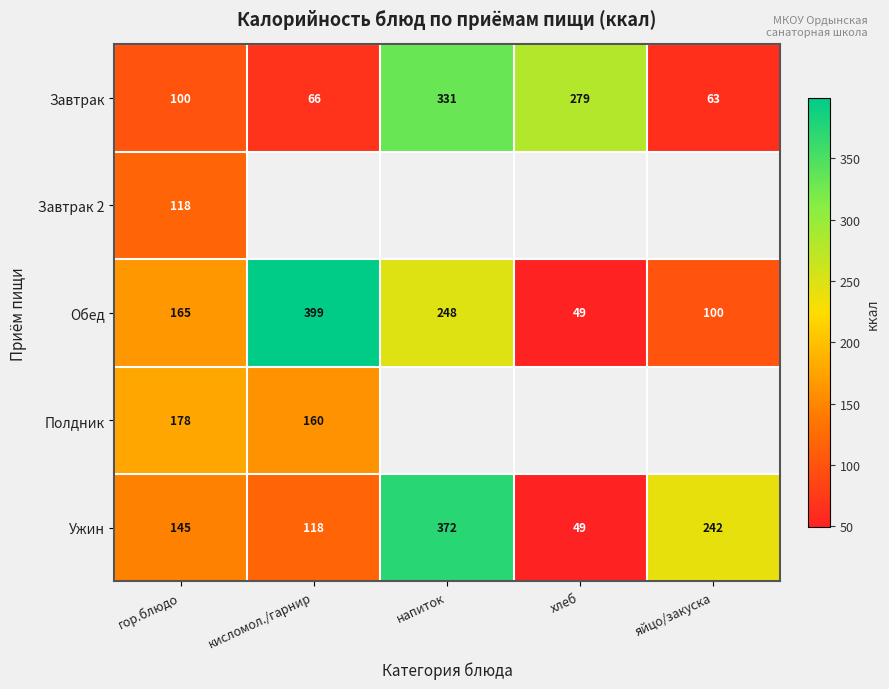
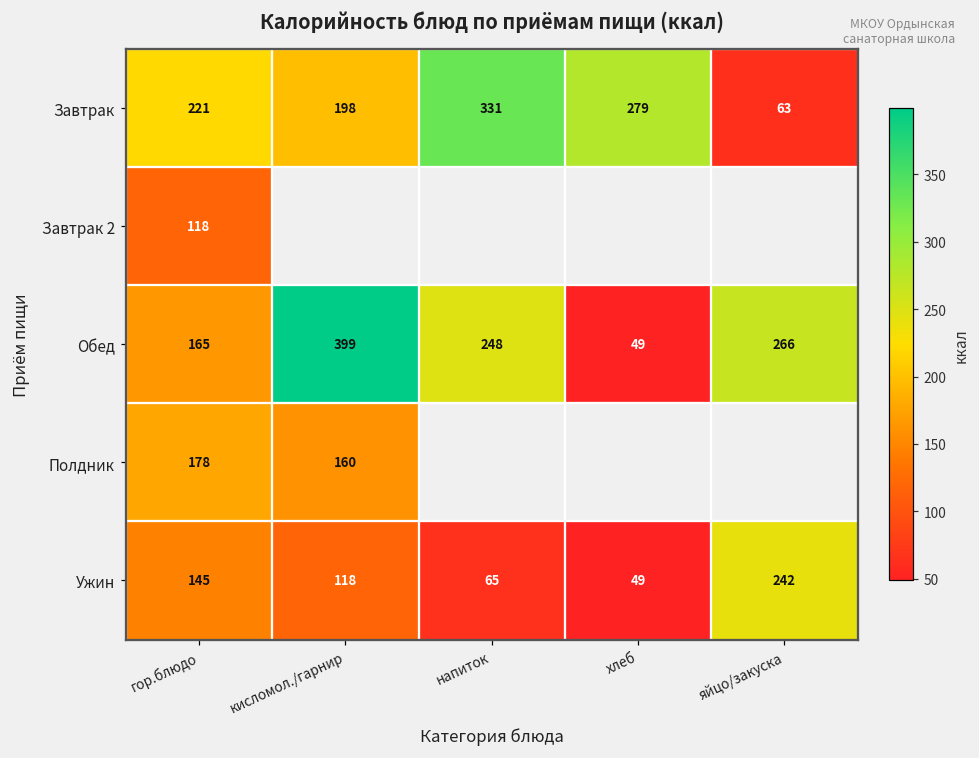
  {
    "Завтрак": {
-     "гор.блюдо": 100,
-     "кисломол./гарнир": 66,
+     "гор.блюдо": 221,
+     "кисломол./гарнир": 198,
      "напиток": 331,
      "хлеб": 279,
      "яйцо/закуска": 63
    },
    "Завтрак 2": {
      "гор.блюдо": 118
    },
    "Обед": {
      "гор.блюдо": 165,
      "кисломол./гарнир": 399,
      "напиток": 248,
      "хлеб": 49,
-     "яйцо/закуска": 100
+     "яйцо/закуска": 266
    },
    "Полдник": {
      "гор.блюдо": 178,
      "кисломол./гарнир": 160
    },
    "Ужин": {
      "гор.блюдо": 145,
      "кисломол./гарнир": 118,
-     "напиток": 372,
+     "напиток": 65,
      "хлеб": 49,
      "яйцо/закуска": 242
    }
  }
